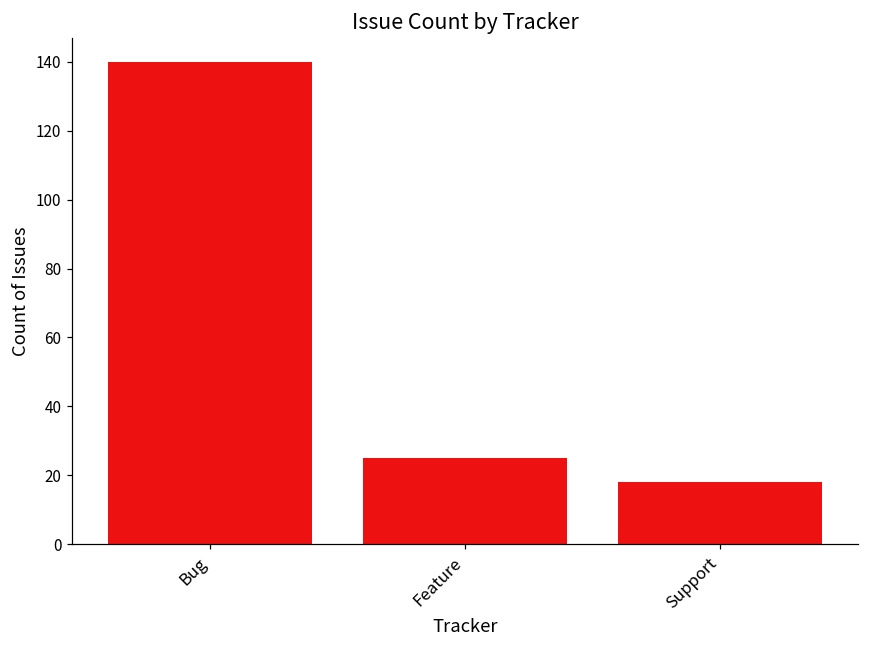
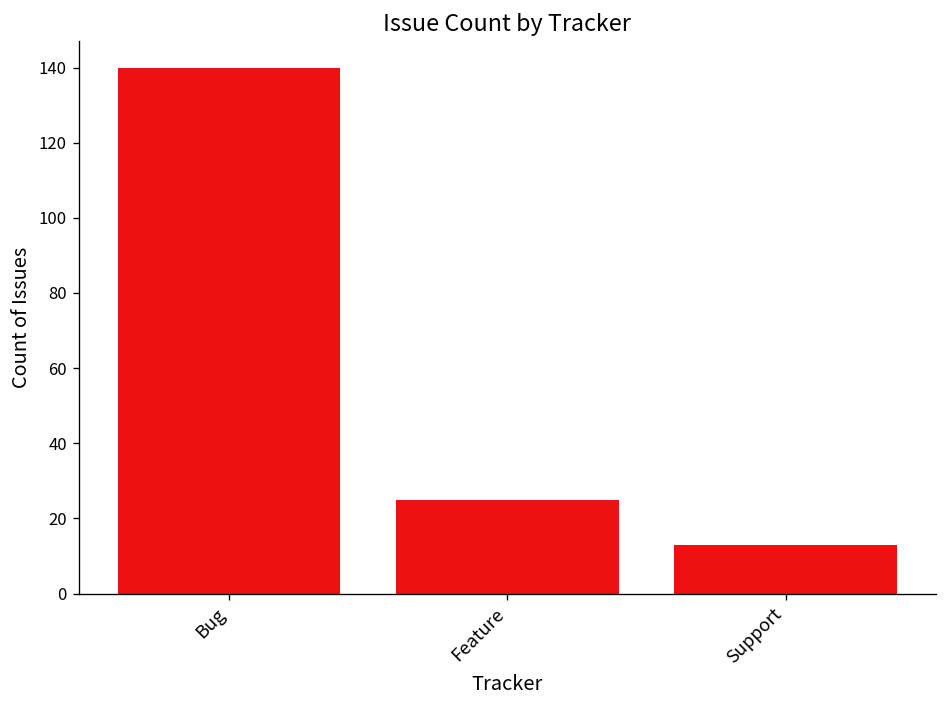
  {
    "Bug": 140,
    "Feature": 25,
-   "Support": 18
+   "Support": 13
  }
